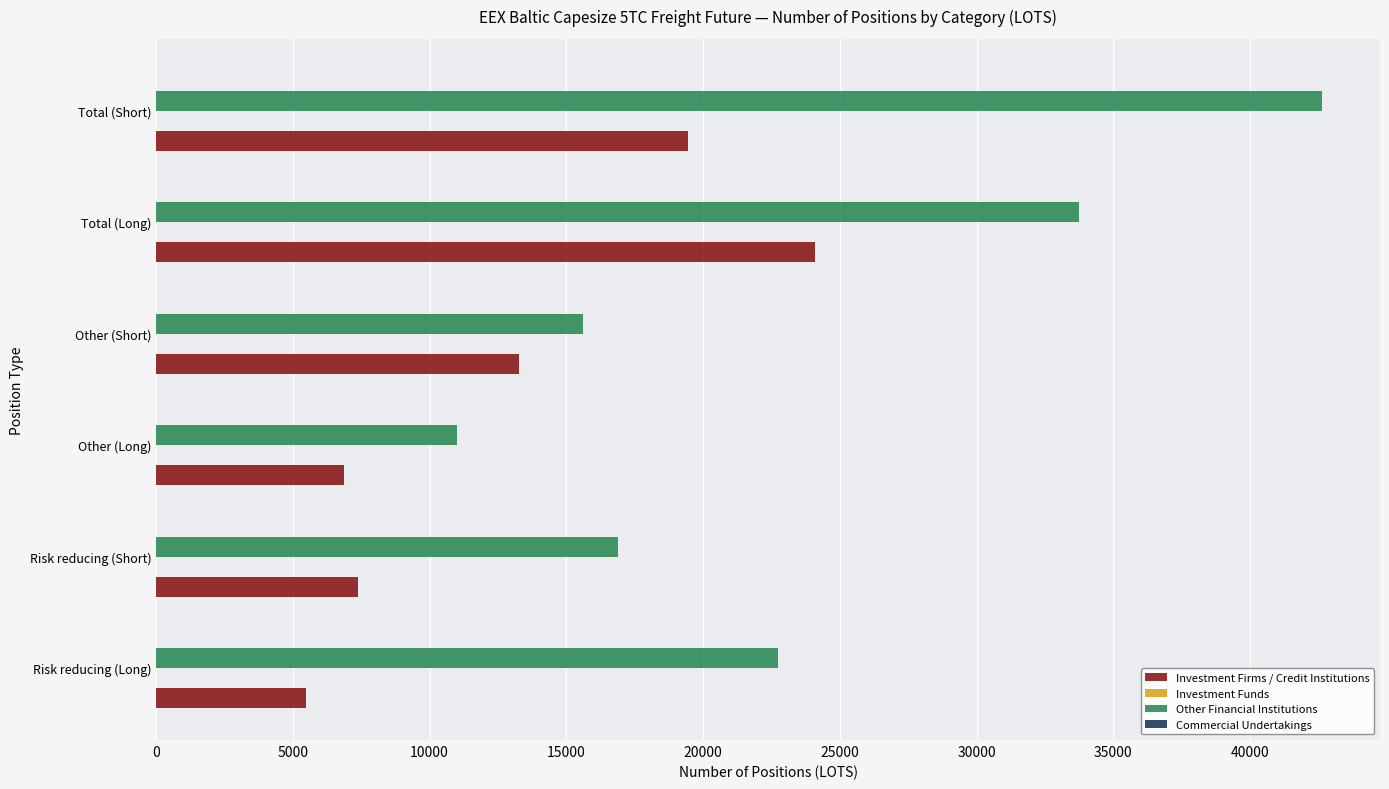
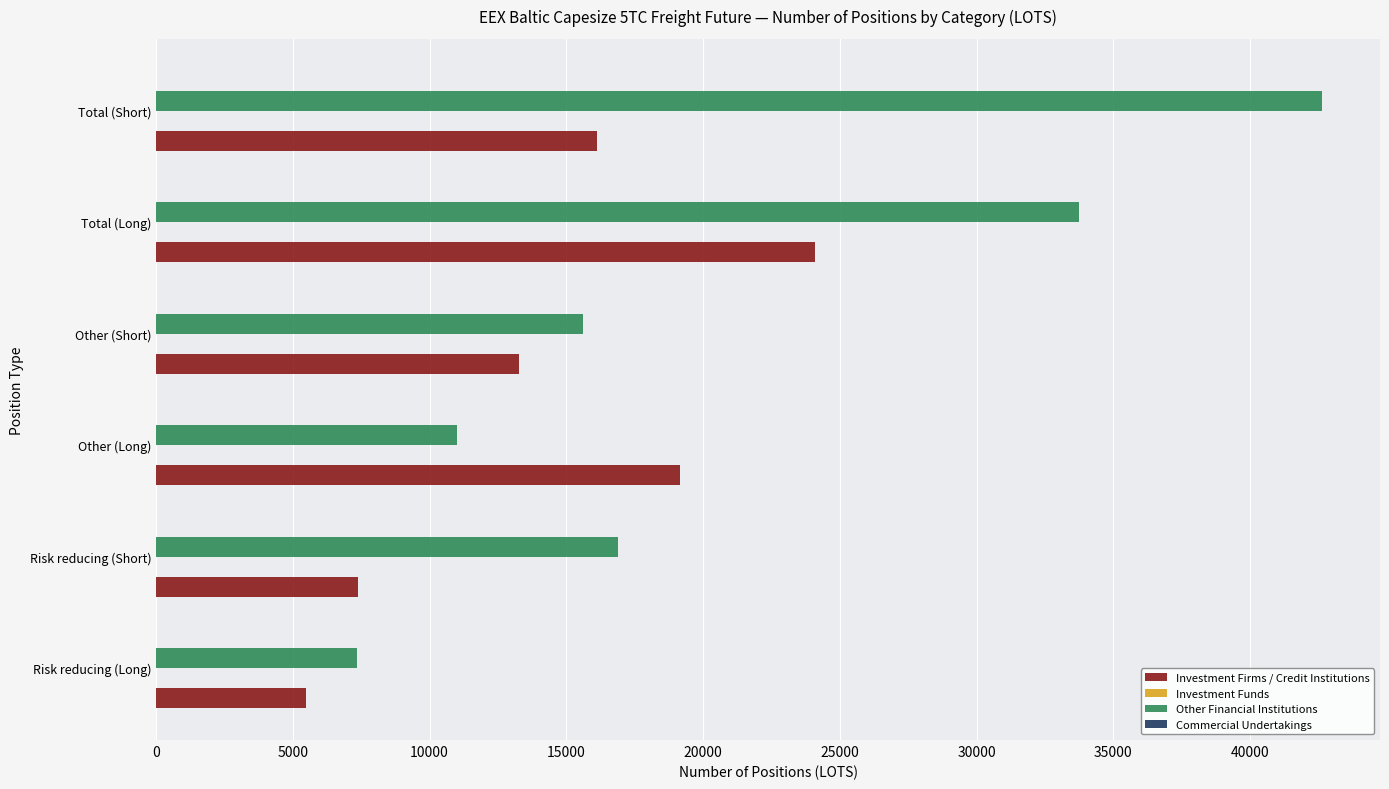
  {
    "Investment Firms / Credit Institutions": {
-     "Total (Short)": 19500,
+     "Total (Short)": 16100,
      "Total (Long)": 24100,
      "Other (Short)": 13300,
-     "Other (Long)": 6900,
+     "Other (Long)": 19200,
      "Risk reducing (Short)": 7400,
      "Risk reducing (Long)": 5500
    },
    "Investment Funds": {
      "Total (Short)": 0,
      "Total (Long)": 0,
      "Other (Short)": 0,
      "Other (Long)": 0,
      "Risk reducing (Short)": 0,
      "Risk reducing (Long)": 0
    },
    "Other Financial Institutions": {
      "Total (Short)": 42600,
      "Total (Long)": 33700,
      "Other (Short)": 15600,
      "Other (Long)": 11000,
      "Risk reducing (Short)": 16900,
-     "Risk reducing (Long)": 22700
+     "Risk reducing (Long)": 7300
    },
    "Commercial Undertakings": {
      "Total (Short)": 0,
      "Total (Long)": 0,
      "Other (Short)": 0,
      "Other (Long)": 0,
      "Risk reducing (Short)": 0,
      "Risk reducing (Long)": 0
    }
  }
